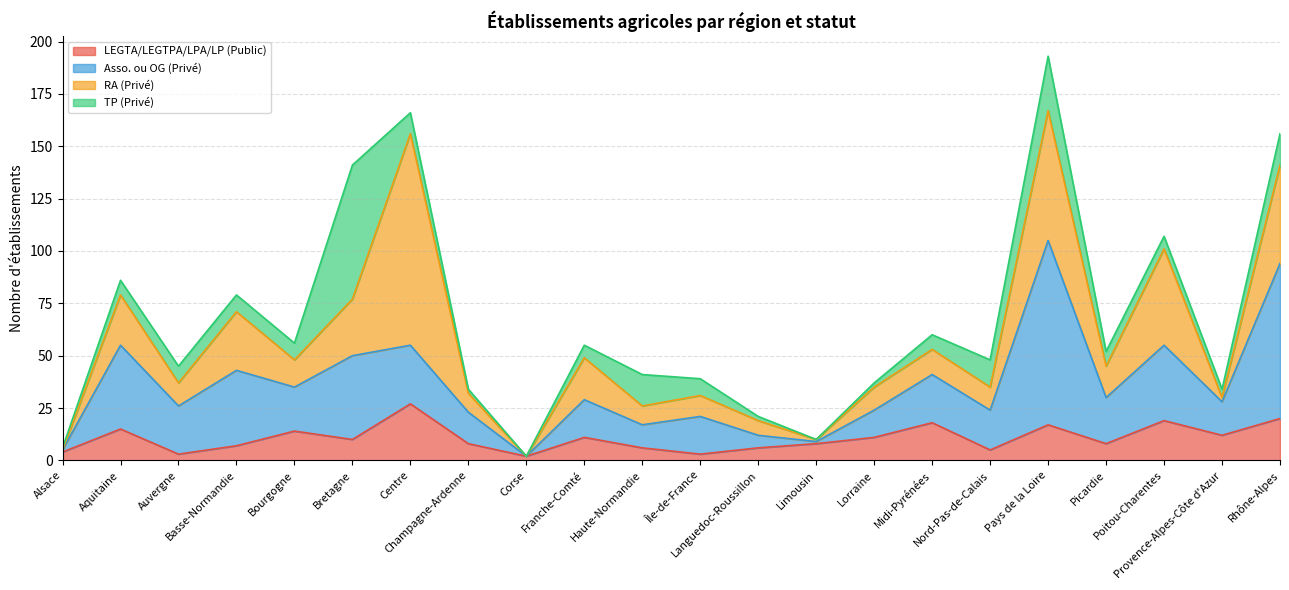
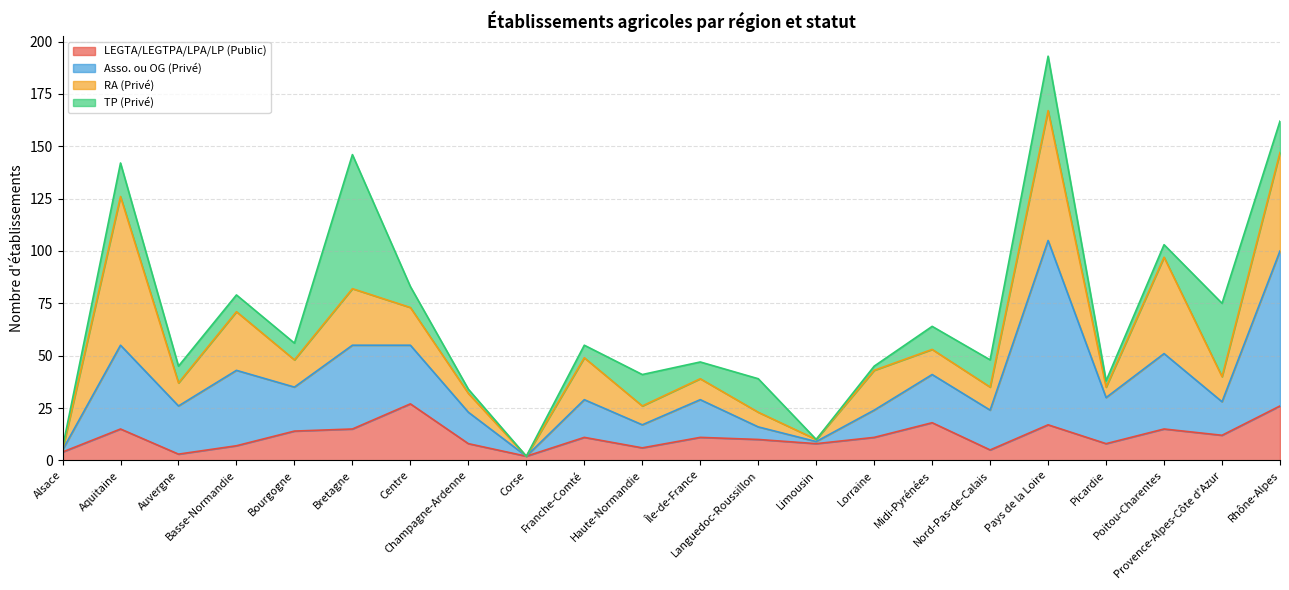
  {
    "LEGTA/LEGTPA/LPA/LP (Public)": {
      "Aquitaine": 15,
      "Auvergne": 3,
      "Basse-Normandie": 7,
      "Bourgogne": 14,
-     "Bretagne": 10,
+     "Bretagne": 15,
      "Centre": 27,
      "Champagne-Ardenne": 8,
      "Franche-Comté": 11,
      "Haute-Normandie": 6,
-     "Île-de-France": 3,
-     "Languedoc-Roussillon": 6,
+     "Île-de-France": 11,
+     "Languedoc-Roussillon": 10,
      "Lorraine": 11,
      "Midi-Pyrénées": 18,
      "Nord-Pas-de-Calais": 5,
      "Pays de la Loire": 17,
      "Picardie": 8,
-     "Poitou-Charentes": 19,
+     "Poitou-Charentes": 15,
      "Provence-Alpes-Côte d'Azur": 12,
-     "Rhône-Alpes": 20
+     "Rhône-Alpes": 26
    },
    "Asso. ou OG (Privé)": {
      "Aquitaine": 40,
      "Auvergne": 23,
      "Basse-Normandie": 36,
      "Bourgogne": 21,
      "Bretagne": 40,
      "Centre": 28,
      "Champagne-Ardenne": 15,
      "Franche-Comté": 18,
      "Haute-Normandie": 11,
      "Île-de-France": 18,
      "Languedoc-Roussillon": 6,
      "Lorraine": 13,
      "Midi-Pyrénées": 23,
      "Nord-Pas-de-Calais": 19,
      "Pays de la Loire": 88,
      "Picardie": 22,
      "Poitou-Charentes": 36,
      "Provence-Alpes-Côte d'Azur": 16,
      "Rhône-Alpes": 74
    },
    "RA (Privé)": {
-     "Aquitaine": 24,
+     "Aquitaine": 71,
      "Auvergne": 11,
      "Basse-Normandie": 28,
      "Bourgogne": 13,
      "Bretagne": 27,
-     "Centre": 101,
+     "Centre": 18,
      "Champagne-Ardenne": 9,
      "Franche-Comté": 20,
      "Haute-Normandie": 9,
      "Île-de-France": 10,
      "Languedoc-Roussillon": 7,
-     "Lorraine": 11,
+     "Lorraine": 19,
      "Midi-Pyrénées": 12,
      "Nord-Pas-de-Calais": 11,
      "Pays de la Loire": 62,
-     "Picardie": 15,
+     "Picardie": 5,
      "Poitou-Charentes": 46,
-     "Provence-Alpes-Côte d'Azur": 2,
+     "Provence-Alpes-Côte d'Azur": 12,
      "Rhône-Alpes": 47
    },
    "TP (Privé)": {
-     "Aquitaine": 7,
+     "Aquitaine": 16,
      "Auvergne": 8,
      "Basse-Normandie": 8,
      "Bourgogne": 8,
      "Bretagne": 64,
      "Centre": 10,
      "Champagne-Ardenne": 2,
      "Franche-Comté": 6,
      "Haute-Normandie": 15,
      "Île-de-France": 8,
-     "Languedoc-Roussillon": 2,
+     "Languedoc-Roussillon": 16,
      "Lorraine": 2,
-     "Midi-Pyrénées": 7,
+     "Midi-Pyrénées": 11,
      "Nord-Pas-de-Calais": 13,
      "Pays de la Loire": 26,
-     "Picardie": 7,
+     "Picardie": 3,
      "Poitou-Charentes": 6,
-     "Provence-Alpes-Côte d'Azur": 4,
+     "Provence-Alpes-Côte d'Azur": 35,
      "Rhône-Alpes": 15
    }
  }
